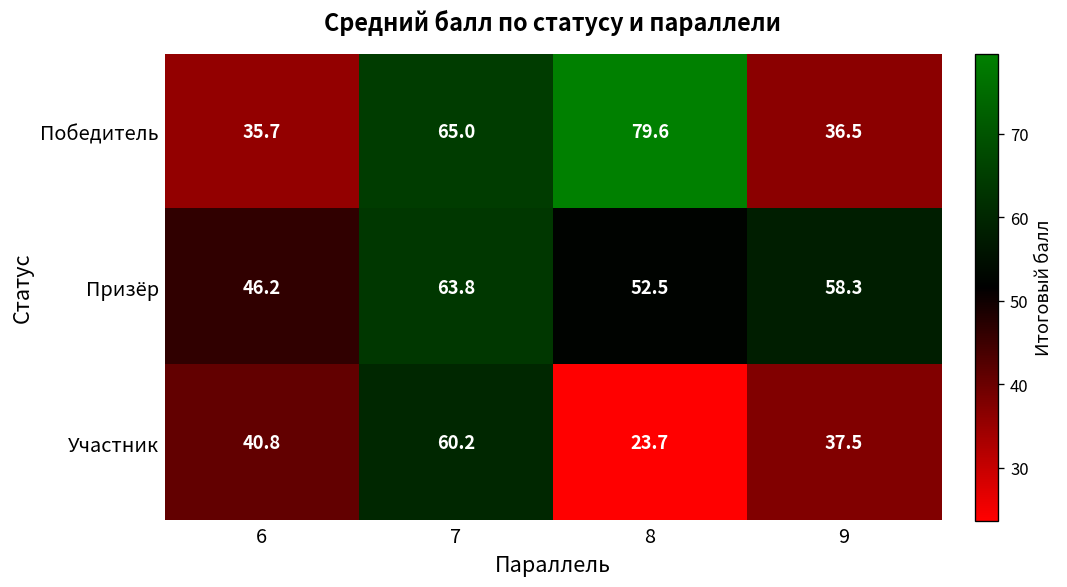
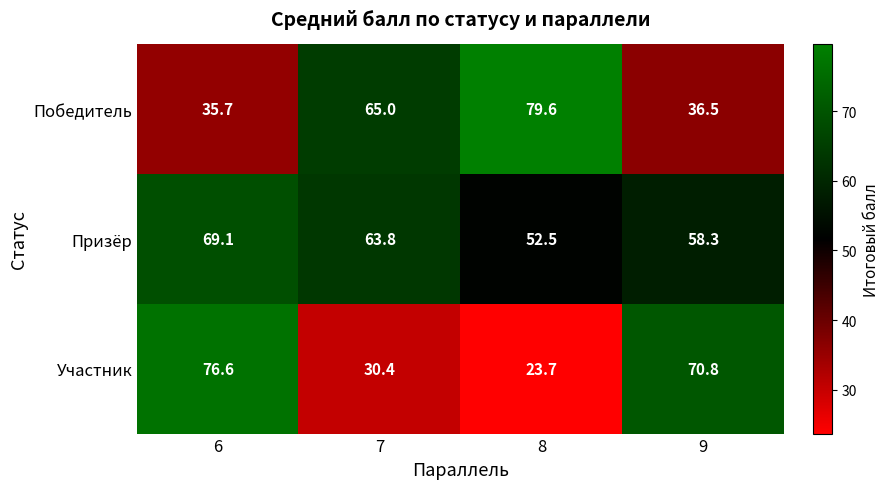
  {
    "Победитель": {
      "6": 35.7,
      "7": 65.0,
      "8": 79.6,
      "9": 36.5
    },
    "Призёр": {
-     "6": 46.2,
+     "6": 69.1,
      "7": 63.8,
      "8": 52.5,
      "9": 58.3
    },
    "Участник": {
-     "6": 40.8,
-     "7": 60.2,
+     "6": 76.6,
+     "7": 30.4,
      "8": 23.7,
-     "9": 37.5
+     "9": 70.8
    }
  }
